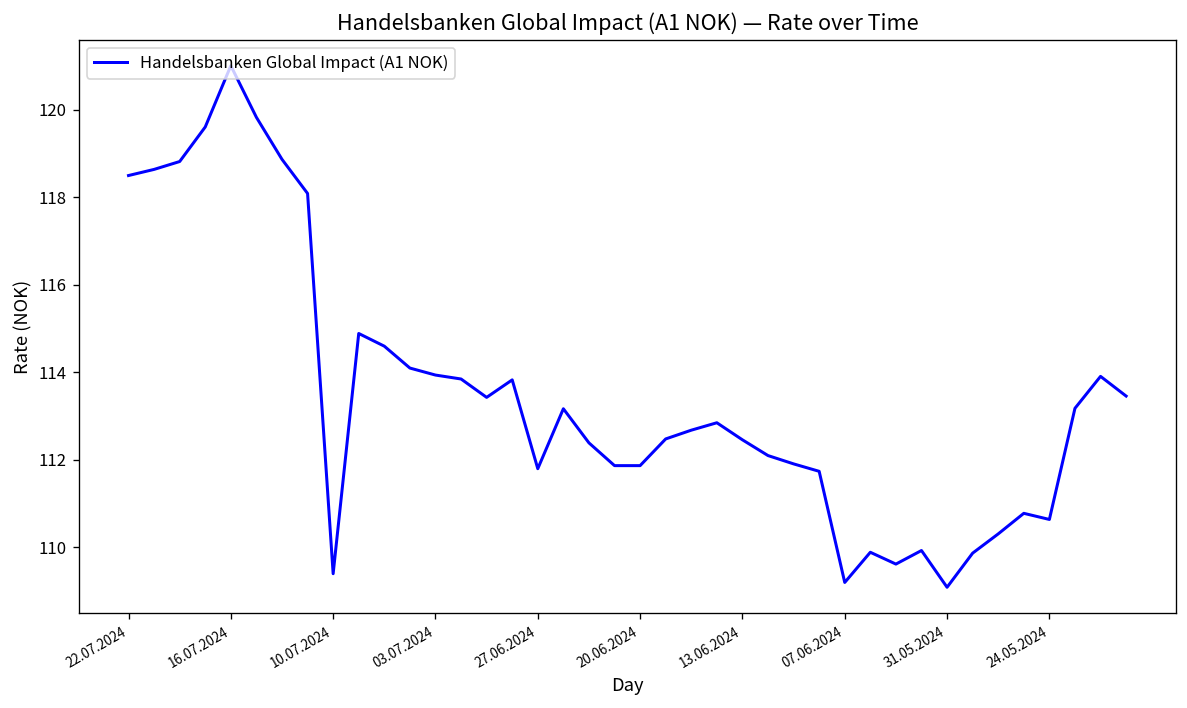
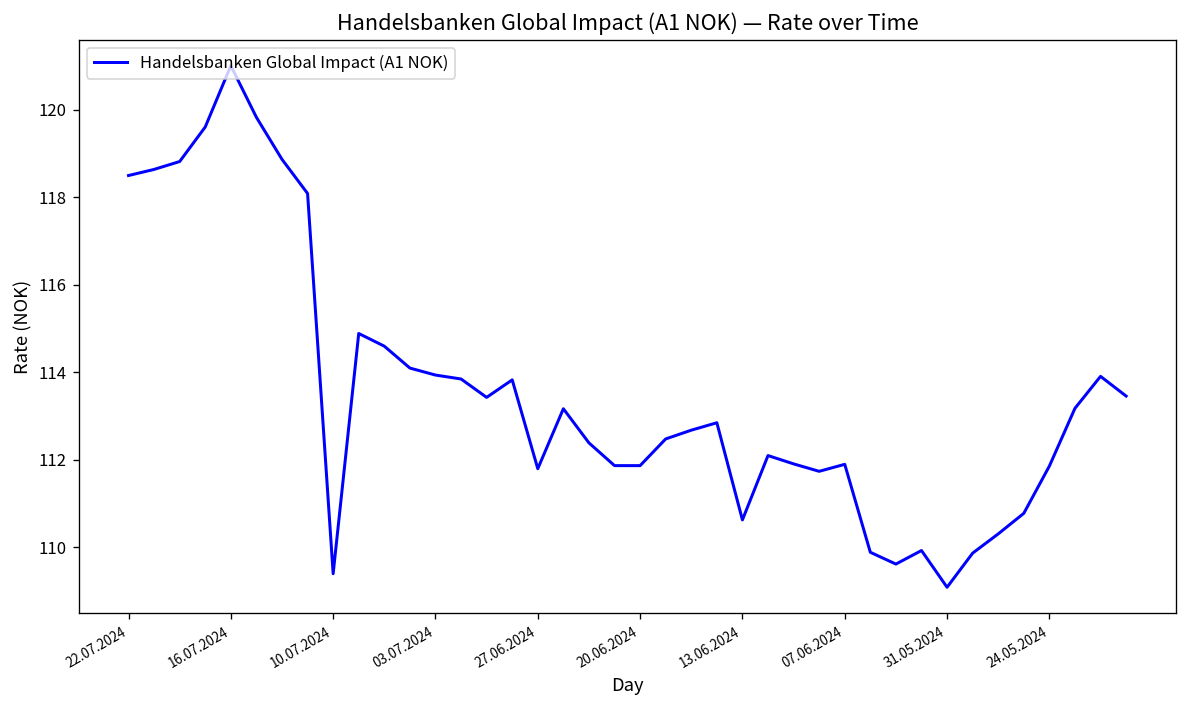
  {
    "22.07.2024": 118.5,
    "10.07.2024": 109.4,
    "03.07.2024": 113.9,
    "27.06.2024": 111.8,
    "20.06.2024": 111.9,
-   "13.06.2024": 112.5,
-   "07.06.2024": 109.2,
+   "13.06.2024": 110.6,
+   "07.06.2024": 111.9,
    "31.05.2024": 109.1,
-   "24.05.2024": 110.6
+   "24.05.2024": 111.9
  }
